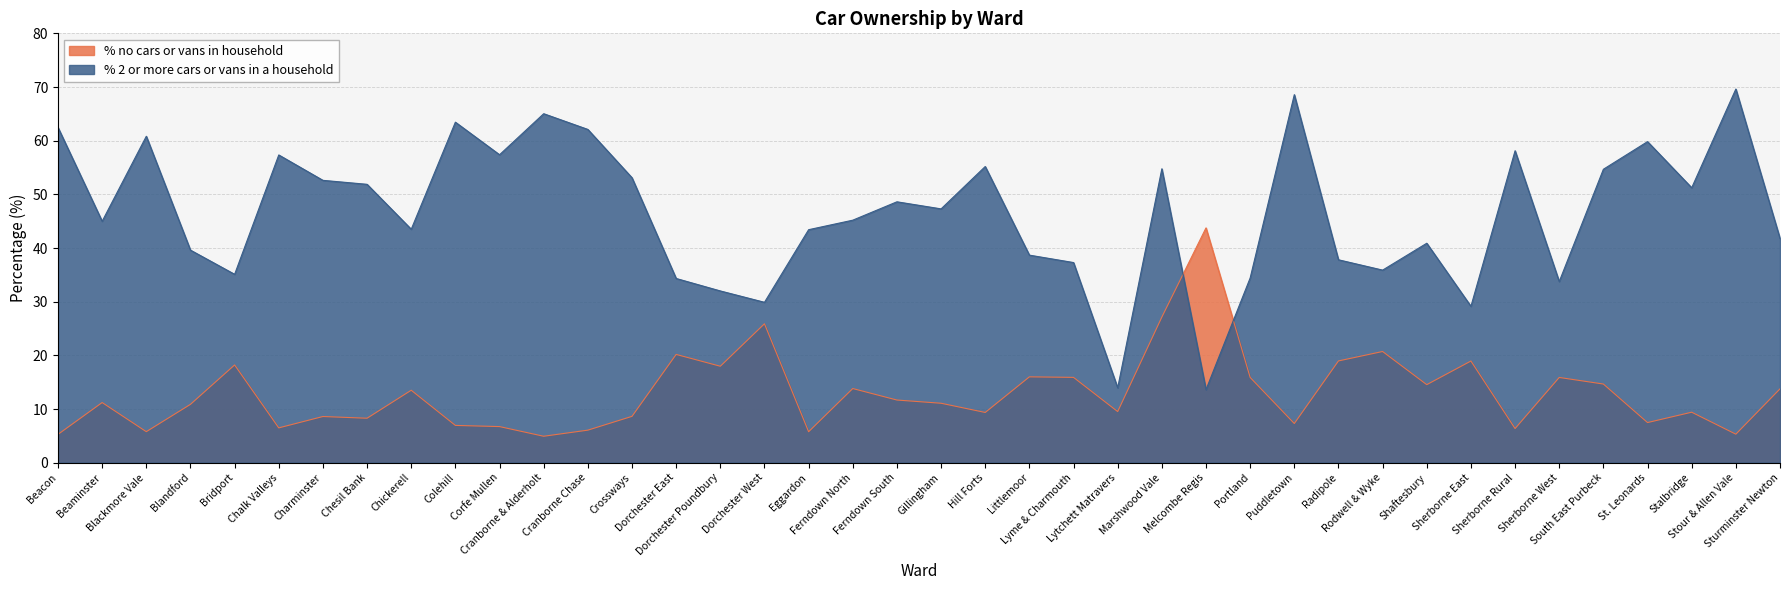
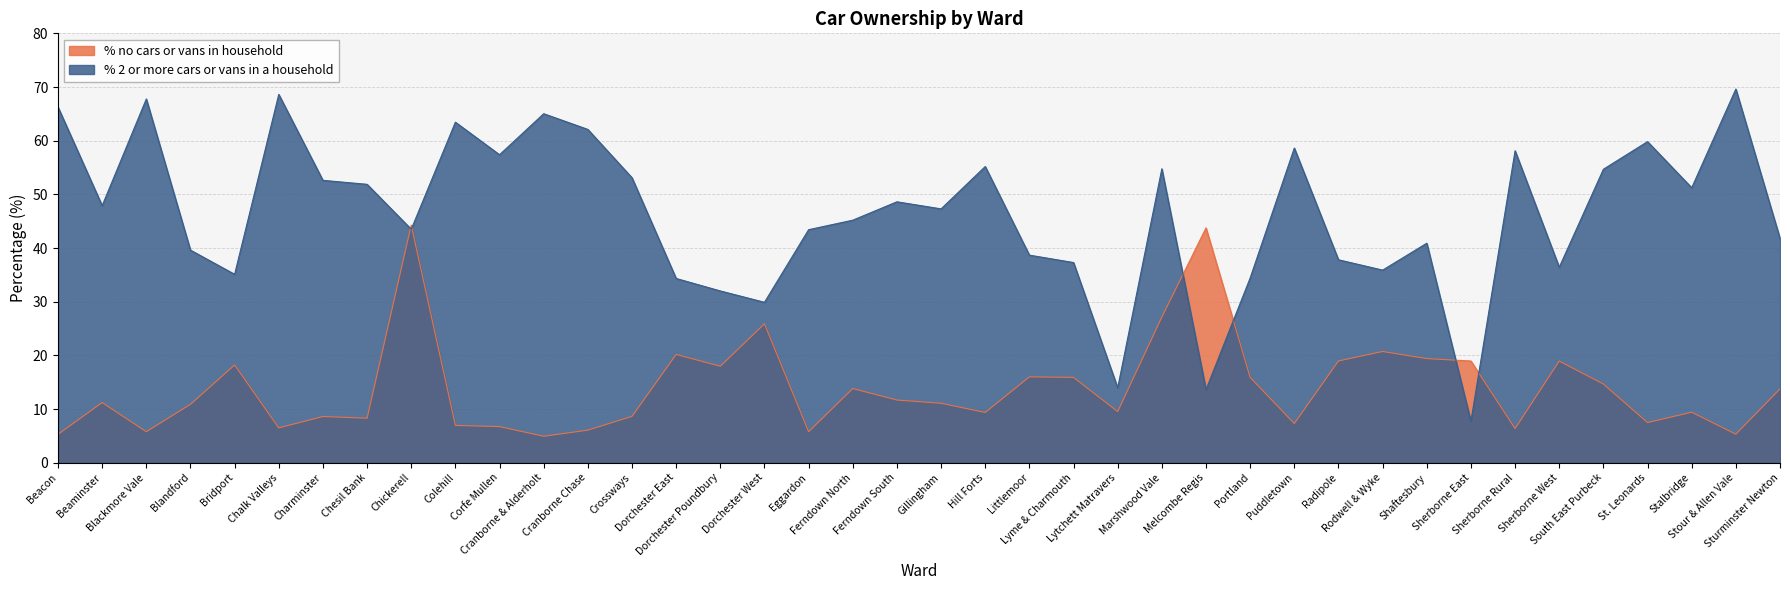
  {
    "% no cars or vans in household": {
      "Beacon": 5,
      "Beaminster": 11,
      "Blackmore Vale": 6,
      "Blandford": 11,
      "Bridport": 18,
      "Chalk Valleys": 6,
      "Charminster": 9,
      "Chesil Bank": 8,
-     "Chickerell": 14,
+     "Chickerell": 44,
      "Colehill": 7,
      "Corfe Mullen": 7,
      "Cranborne & Alderholt": 5,
      "Cranborne Chase": 6,
      "Crossways": 9,
      "Dorchester East": 20,
      "Dorchester Poundbury": 18,
      "Dorchester West": 26,
      "Eggardon": 6,
      "Ferndown North": 14,
      "Ferndown South": 12,
      "Gillingham": 11,
      "Hill Forts": 9,
      "Littlemoor": 16,
      "Lyme & Charmouth": 16,
      "Lytchett Matravers": 10,
      "Marshwood Vale": 27,
      "Melcombe Regis": 44,
      "Portland": 16,
      "Puddletown": 7,
      "Radipole": 19,
      "Rodwell & Wyke": 21,
-     "Shaftesbury": 15,
+     "Shaftesbury": 19,
      "Sherborne East": 19,
      "Sherborne Rural": 6,
-     "Sherborne West": 16,
+     "Sherborne West": 19,
      "South East Purbeck": 15,
      "St. Leonards": 7,
      "Stalbridge": 9,
      "Stour & Allen Vale": 5,
      "Sturminster Newton": 14
    },
    "% 2 or more cars or vans in a household": {
-     "Beacon": 62,
-     "Beaminster": 45,
-     "Blackmore Vale": 61,
+     "Beacon": 66,
+     "Beaminster": 48,
+     "Blackmore Vale": 68,
      "Blandford": 40,
      "Bridport": 35,
-     "Chalk Valleys": 57,
+     "Chalk Valleys": 69,
      "Charminster": 53,
      "Chesil Bank": 52,
      "Chickerell": 43,
      "Colehill": 63,
      "Corfe Mullen": 57,
      "Cranborne & Alderholt": 65,
      "Cranborne Chase": 62,
      "Crossways": 53,
      "Dorchester East": 34,
      "Dorchester Poundbury": 32,
      "Dorchester West": 30,
      "Eggardon": 43,
      "Ferndown North": 45,
      "Ferndown South": 49,
      "Gillingham": 47,
      "Hill Forts": 55,
      "Littlemoor": 39,
      "Lyme & Charmouth": 37,
      "Lytchett Matravers": 14,
      "Marshwood Vale": 55,
      "Melcombe Regis": 14,
      "Portland": 34,
-     "Puddletown": 69,
+     "Puddletown": 59,
      "Radipole": 38,
      "Rodwell & Wyke": 36,
      "Shaftesbury": 41,
-     "Sherborne East": 29,
+     "Sherborne East": 8,
      "Sherborne Rural": 58,
-     "Sherborne West": 34,
+     "Sherborne West": 36,
      "South East Purbeck": 55,
      "St. Leonards": 60,
      "Stalbridge": 51,
      "Stour & Allen Vale": 70,
      "Sturminster Newton": 42
    }
  }
